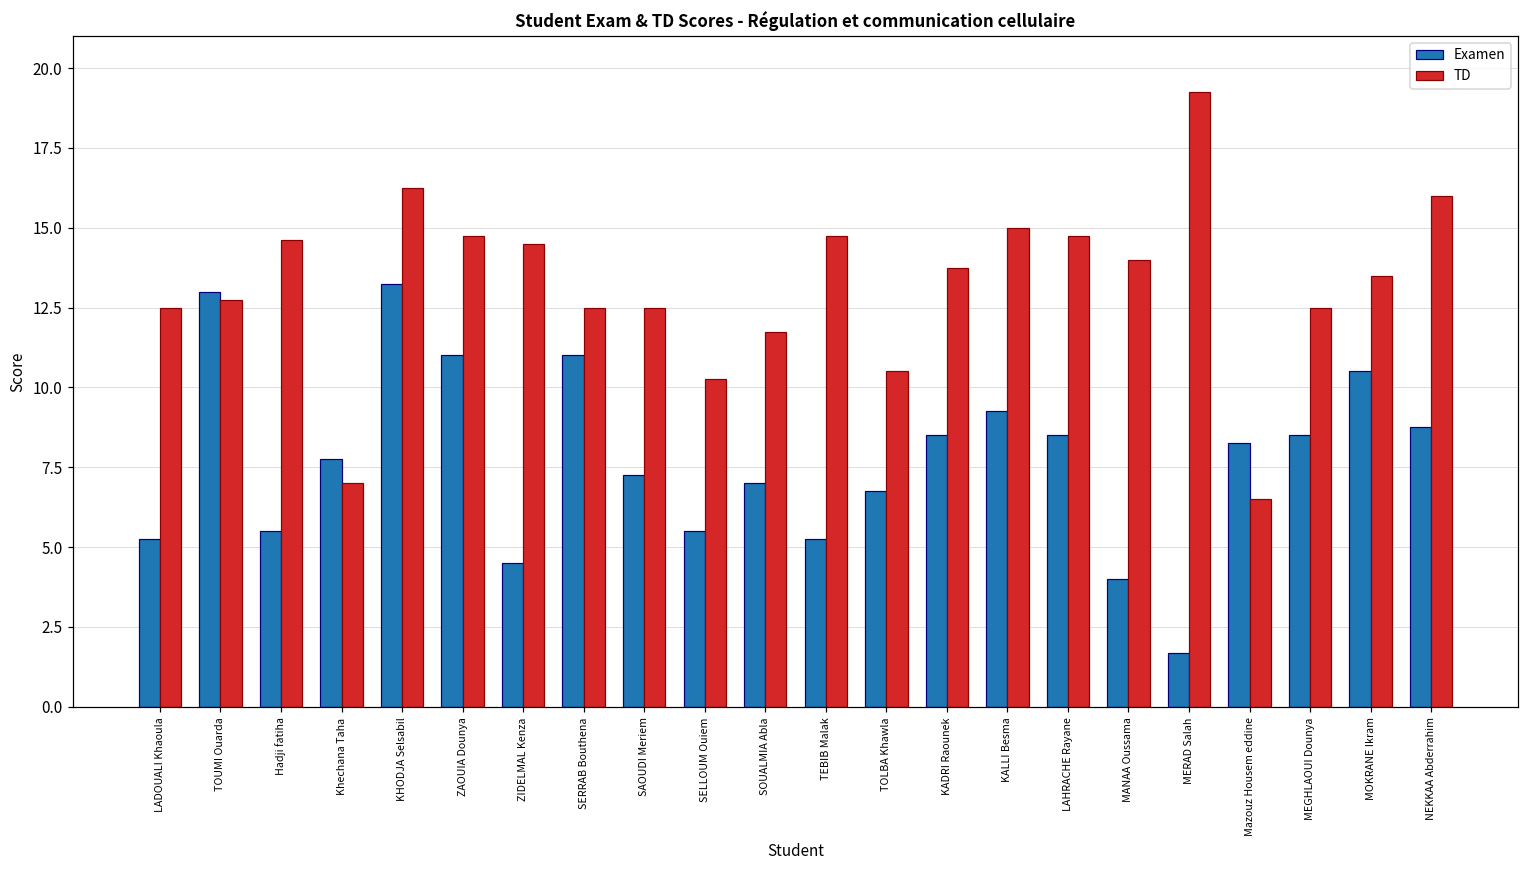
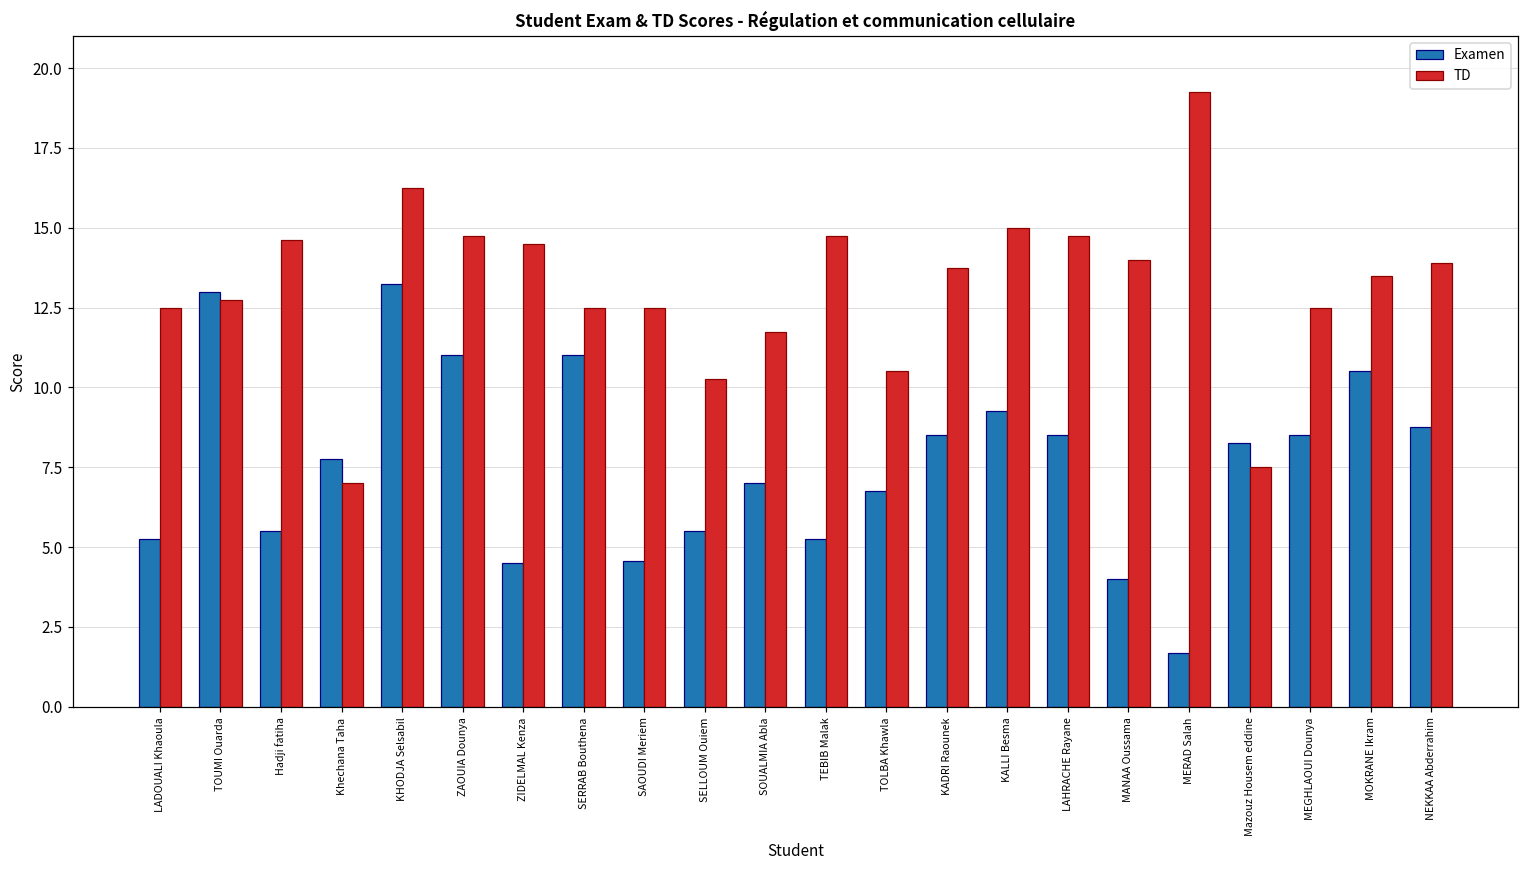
  {
    "Examen": {
      "LADOUALI Khaoula": 5.3,
      "TOUMI Ouarda": 13.0,
      "Hadji fatiha": 5.5,
      "Khechana Taha": 7.8,
      "KHODJA Selsabil": 13.3,
      "ZAOUIA Dounya": 11.0,
      "ZIDELMAL Kenza": 4.5,
      "SERRAB Bouthena": 11.0,
-     "SAOUDI Meriem": 7.3,
+     "SAOUDI Meriem": 4.6,
      "SELLOUM Ouiem": 5.5,
      "SOUALMIA Abla": 7.0,
      "TEBIB Malak": 5.3,
      "TOLBA Khawla": 6.8,
      "KADRI Raounek": 8.5,
      "KALLI Besma": 9.3,
      "LAHRACHE Rayane": 8.5,
      "MANAA Oussama": 4.0,
      "MERAD Salah": 1.7,
      "Mazouz Housem eddine": 8.3,
      "MEGHLAOUI Dounya": 8.5,
      "MOKRANE Ikram": 10.5,
      "NEKKAA Abderrahim": 8.8
    },
    "TD": {
      "LADOUALI Khaoula": 12.5,
      "TOUMI Ouarda": 12.8,
      "Hadji fatiha": 14.6,
      "Khechana Taha": 7.0,
      "KHODJA Selsabil": 16.3,
      "ZAOUIA Dounya": 14.8,
      "ZIDELMAL Kenza": 14.5,
      "SERRAB Bouthena": 12.5,
      "SAOUDI Meriem": 12.5,
      "SELLOUM Ouiem": 10.3,
      "SOUALMIA Abla": 11.8,
      "TEBIB Malak": 14.8,
      "TOLBA Khawla": 10.5,
      "KADRI Raounek": 13.8,
      "KALLI Besma": 15.0,
      "LAHRACHE Rayane": 14.8,
      "MANAA Oussama": 14.0,
      "MERAD Salah": 19.3,
-     "Mazouz Housem eddine": 6.5,
+     "Mazouz Housem eddine": 7.5,
      "MEGHLAOUI Dounya": 12.5,
      "MOKRANE Ikram": 13.5,
-     "NEKKAA Abderrahim": 16.0
+     "NEKKAA Abderrahim": 13.9
    }
  }
